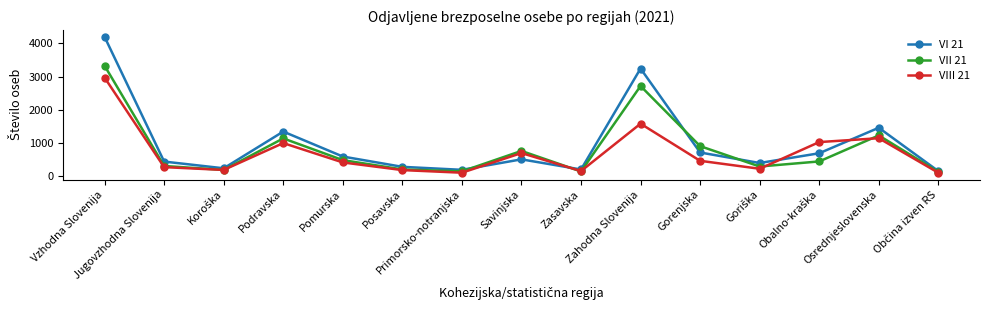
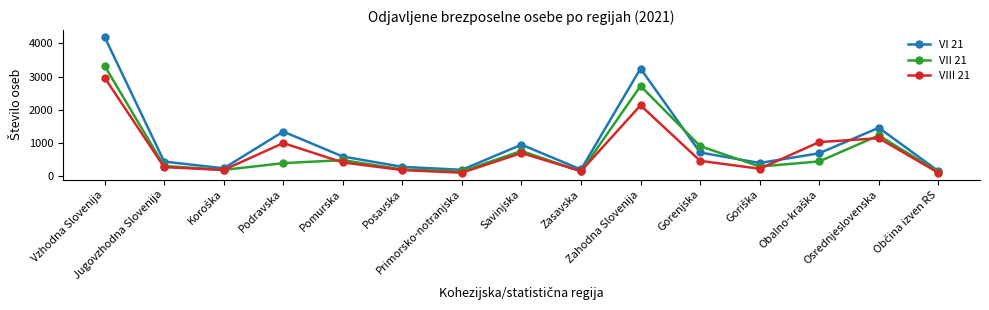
  {
    "VI 21": {
      "Vzhodna Slovenija": 4200,
      "Jugovzhodna Slovenija": 400,
      "Podravska": 1300,
      "Pomurska": 600,
      "Posavska": 300,
-     "Savinjska": 500,
+     "Savinjska": 900,
      "Zahodna Slovenija": 3200,
      "Gorenjska": 700,
      "Goriška": 400,
      "Obalno-kraška": 700,
      "Osrednjeslovenska": 1500
    },
    "VII 21": {
      "Vzhodna Slovenija": 3300,
-     "Podravska": 1100,
+     "Podravska": 400,
      "Zahodna Slovenija": 2700,
      "Gorenjska": 900,
      "Obalno-kraška": 400,
      "Osrednjeslovenska": 1200
    },
    "VIII 21": {
      "Vzhodna Slovenija": 3000,
      "Podravska": 1000,
-     "Zahodna Slovenija": 1600,
+     "Zahodna Slovenija": 2100,
      "Gorenjska": 500,
      "Obalno-kraška": 1000,
      "Osrednjeslovenska": 1100
    }
  }
